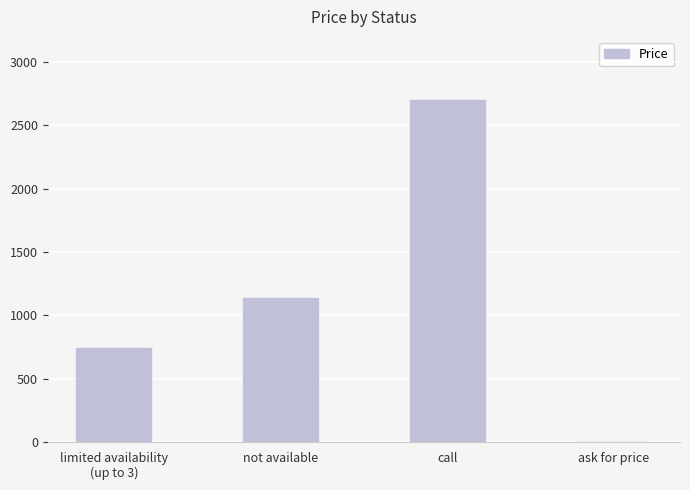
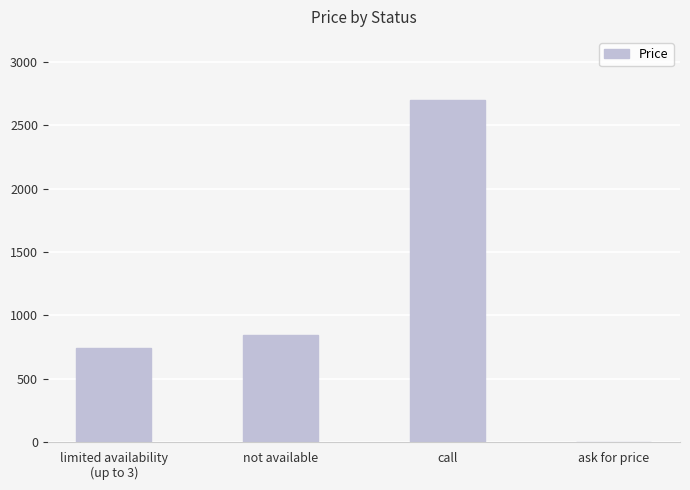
  {
    "limited availability (up to 3)": 740,
-   "not available": 1140,
+   "not available": 840,
    "call": 2700,
    "ask for price": 0
  }
